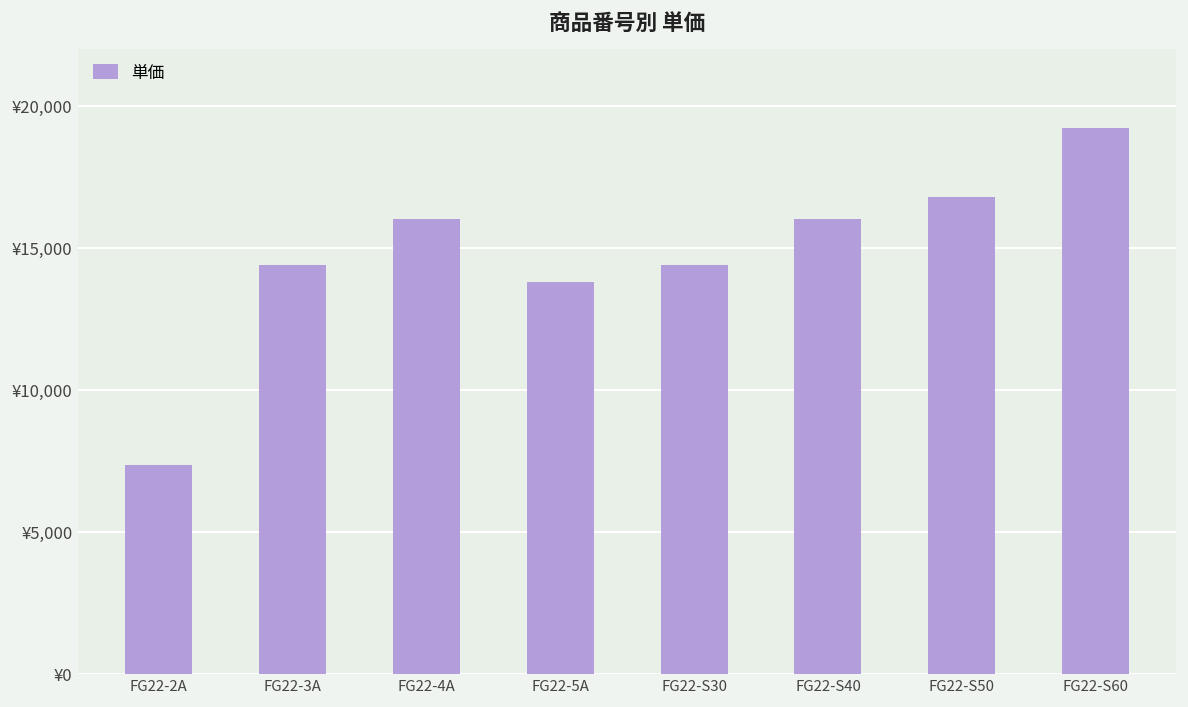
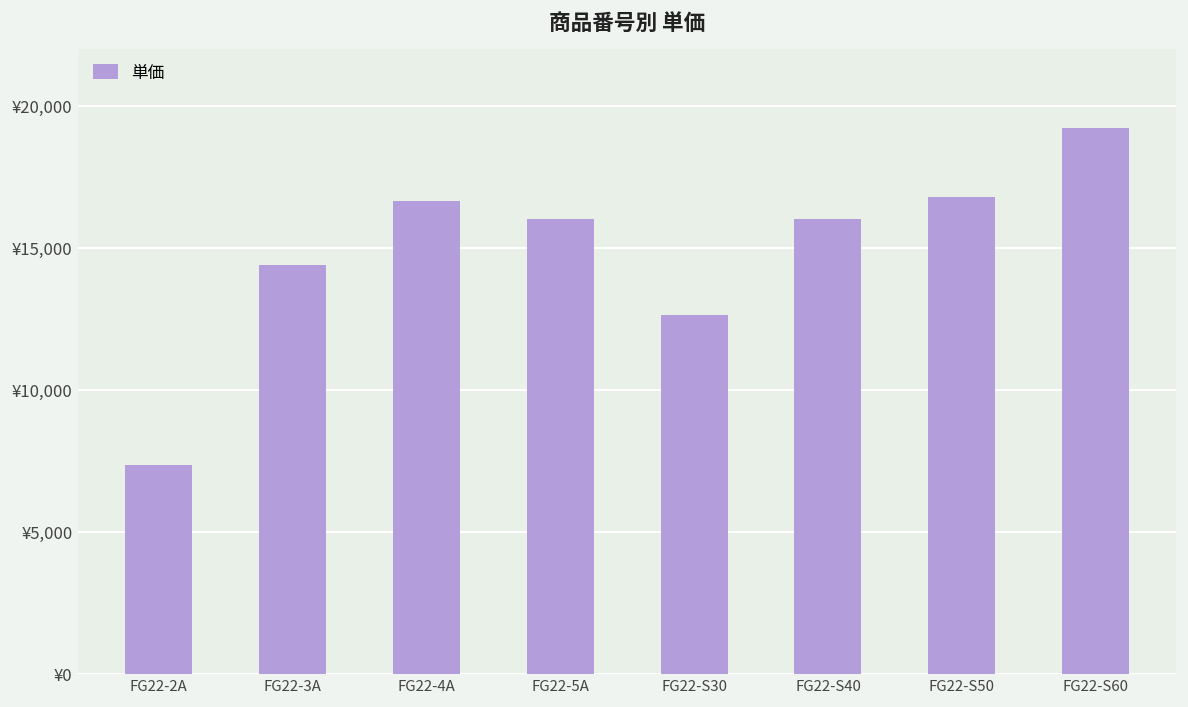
  {
    "FG22-2A": "¥7,400",
    "FG22-3A": "¥14,400",
-   "FG22-4A": "¥16,000",
-   "FG22-5A": "¥13,800",
-   "FG22-S30": "¥14,400",
+   "FG22-4A": "¥16,600",
+   "FG22-5A": "¥16,000",
+   "FG22-S30": "¥12,600",
    "FG22-S40": "¥16,000",
    "FG22-S50": "¥16,800",
    "FG22-S60": "¥19,200"
  }
